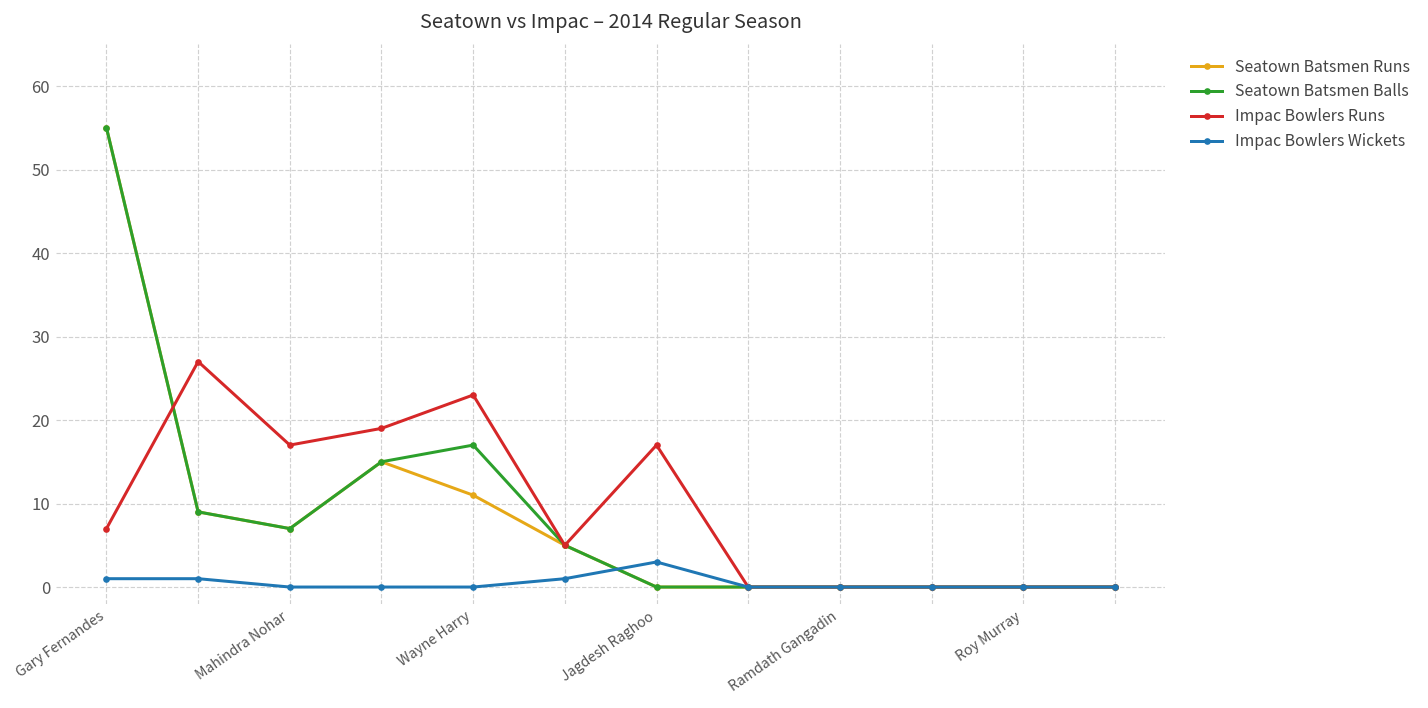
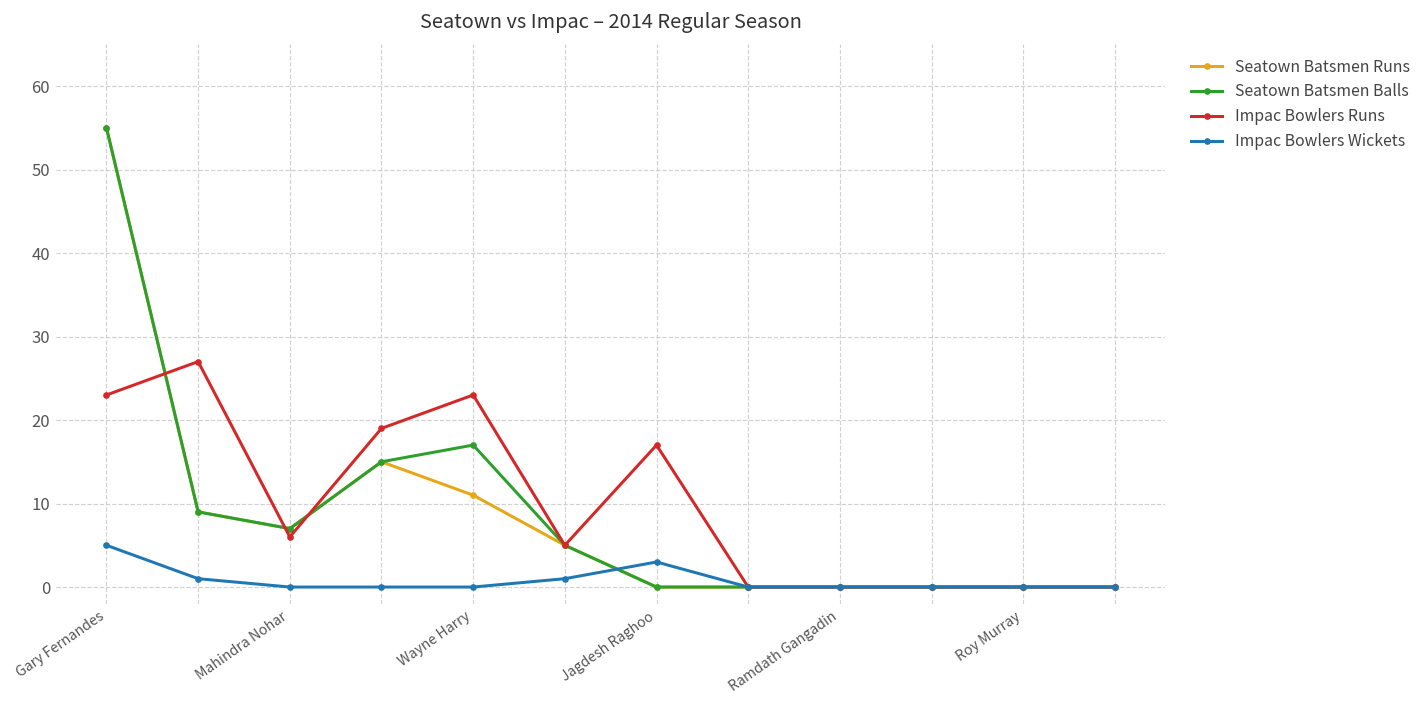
  {
    "Seatown Batsmen Runs": {
      "Wayne Harry": 11
    },
    "Seatown Batsmen Balls": {
      "Wayne Harry": 17
    },
    "Impac Bowlers Runs": {
-     "Gary Fernandes": 7,
-     "Mahindra Nohar": 17,
+     "Gary Fernandes": 23,
+     "Mahindra Nohar": 6,
      "Wayne Harry": 23,
      "Jagdesh Raghoo": 17
    },
    "Impac Bowlers Wickets": {
-     "Gary Fernandes": 1,
+     "Gary Fernandes": 5,
      "Mahindra Nohar": 0,
      "Wayne Harry": 0,
      "Jagdesh Raghoo": 3
    }
  }
